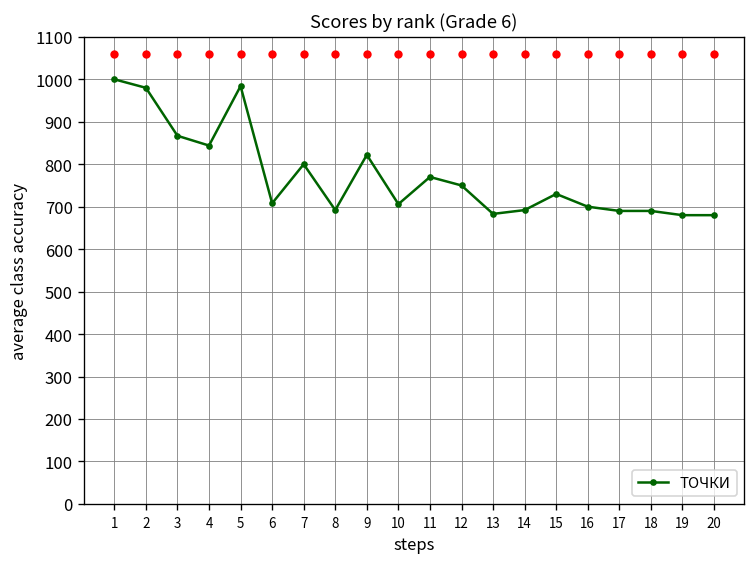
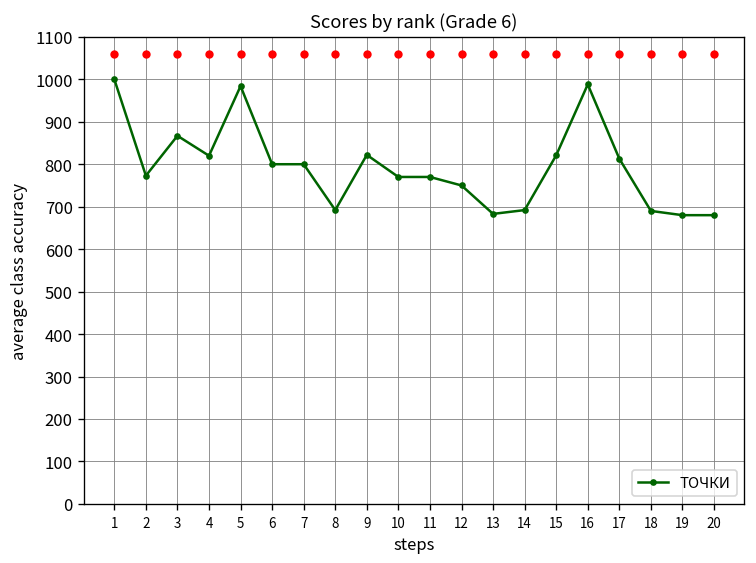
  {
    "ТОЧКИ": {
      "1": 1000,
-     "2": 980,
+     "2": 770,
      "3": 870,
-     "4": 840,
+     "4": 820,
      "5": 980,
-     "6": 710,
+     "6": 800,
      "7": 800,
      "8": 690,
      "9": 820,
-     "10": 710,
+     "10": 770,
      "11": 770,
      "12": 750,
      "13": 680,
      "14": 690,
-     "15": 730,
-     "16": 700,
-     "17": 690,
+     "15": 820,
+     "16": 990,
+     "17": 810,
      "18": 690,
      "19": 680,
      "20": 680
    }
  }
